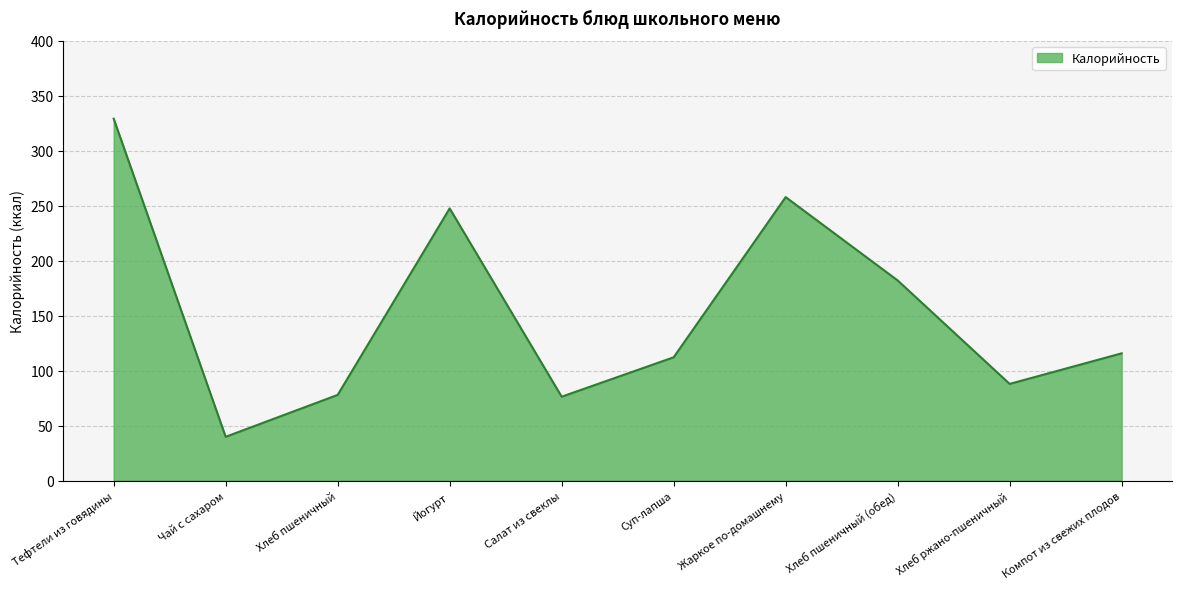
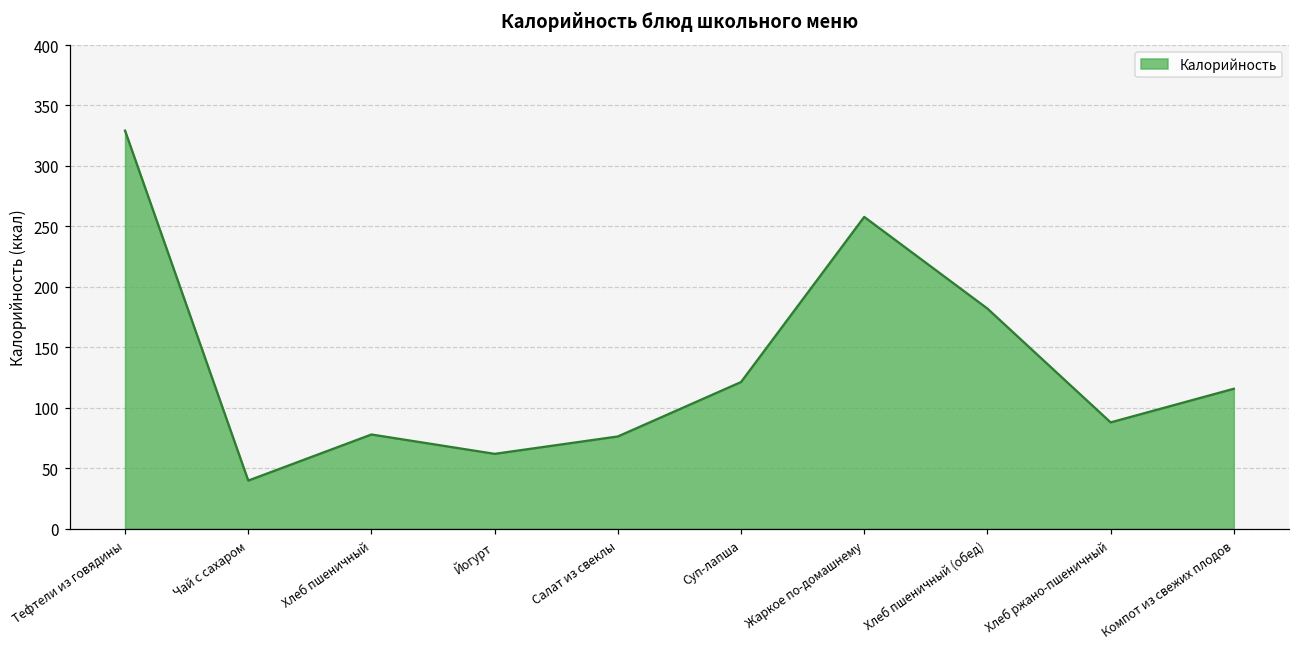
  {
    "Тефтели из говядины": 329,
    "Чай с сахаром": 40,
    "Хлеб пшеничный": 78,
-   "Йогурт": 248,
+   "Йогурт": 62,
    "Салат из свеклы": 76,
-   "Суп-лапша": 112,
+   "Суп-лапша": 121,
    "Жаркое по-домашнему": 258,
    "Хлеб пшеничный (обед)": 182,
    "Хлеб ржано-пшеничный": 88,
    "Компот из свежих плодов": 116
  }
